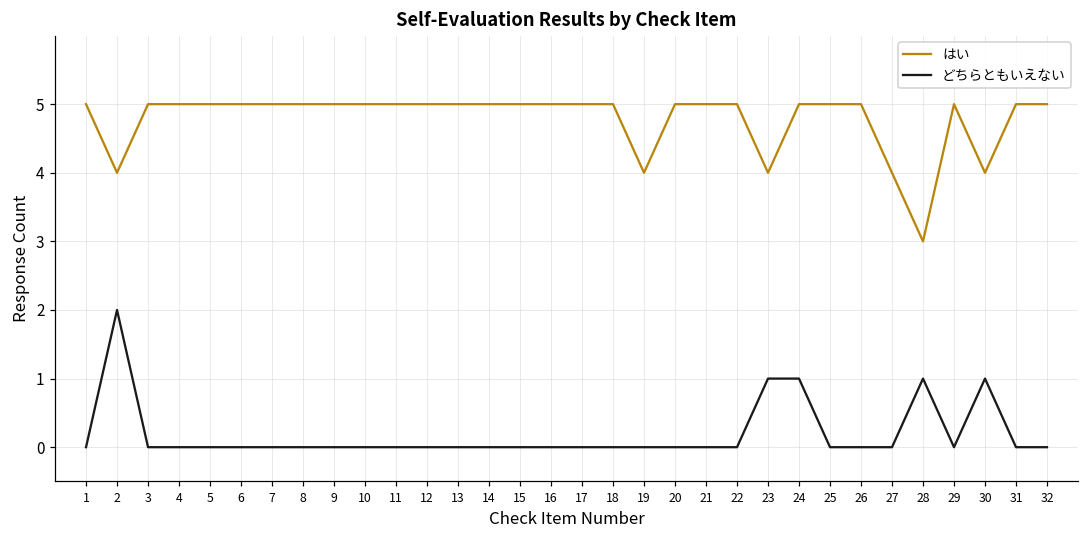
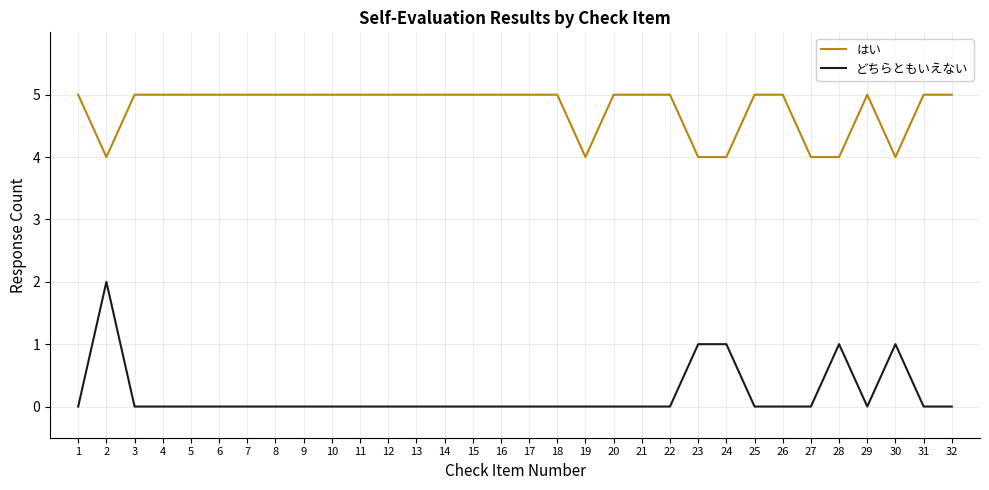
  {
    "はい": {
      "1": 5,
      "2": 4,
      "3": 5,
      "4": 5,
      "5": 5,
      "6": 5,
      "7": 5,
      "8": 5,
      "9": 5,
      "10": 5,
      "11": 5,
      "12": 5,
      "13": 5,
      "14": 5,
      "15": 5,
      "16": 5,
      "17": 5,
      "18": 5,
      "19": 4,
      "20": 5,
      "21": 5,
      "22": 5,
      "23": 4,
-     "24": 5,
+     "24": 4,
      "25": 5,
      "26": 5,
      "27": 4,
-     "28": 3,
+     "28": 4,
      "29": 5,
      "30": 4,
      "31": 5,
      "32": 5
    },
    "どちらともいえない": {
      "1": 0,
      "2": 2,
      "3": 0,
      "4": 0,
      "5": 0,
      "6": 0,
      "7": 0,
      "8": 0,
      "9": 0,
      "10": 0,
      "11": 0,
      "12": 0,
      "13": 0,
      "14": 0,
      "15": 0,
      "16": 0,
      "17": 0,
      "18": 0,
      "19": 0,
      "20": 0,
      "21": 0,
      "22": 0,
      "23": 1,
      "24": 1,
      "25": 0,
      "26": 0,
      "27": 0,
      "28": 1,
      "29": 0,
      "30": 1,
      "31": 0,
      "32": 0
    }
  }
